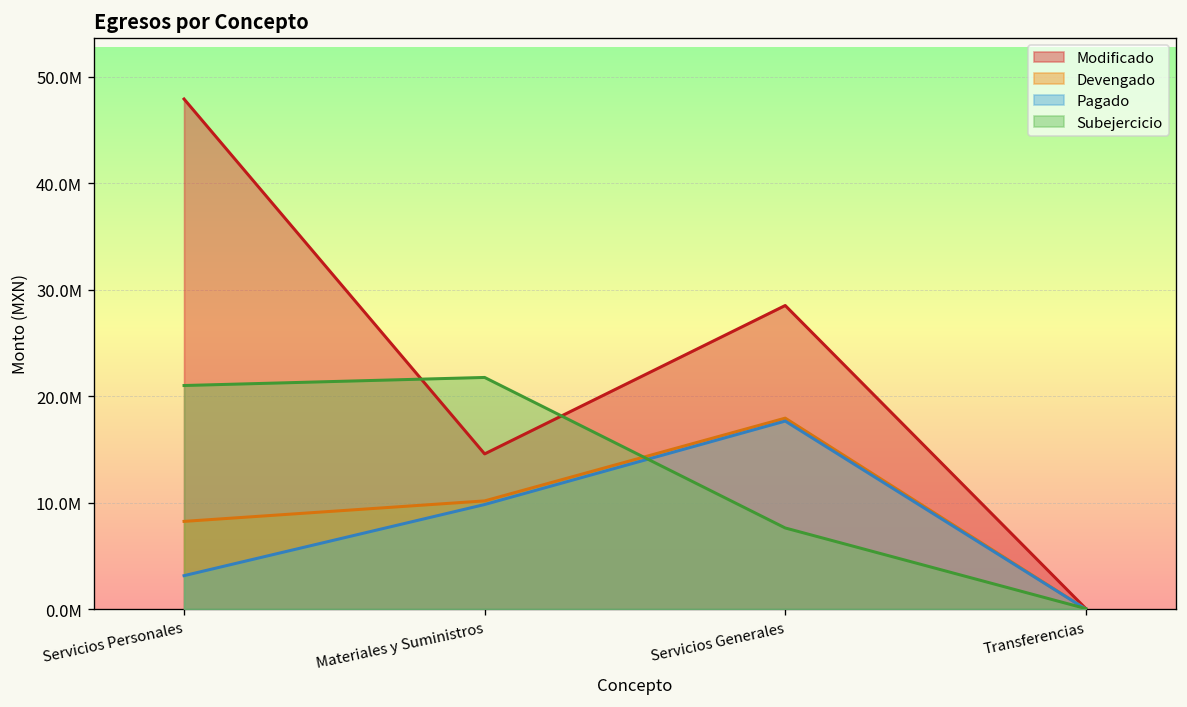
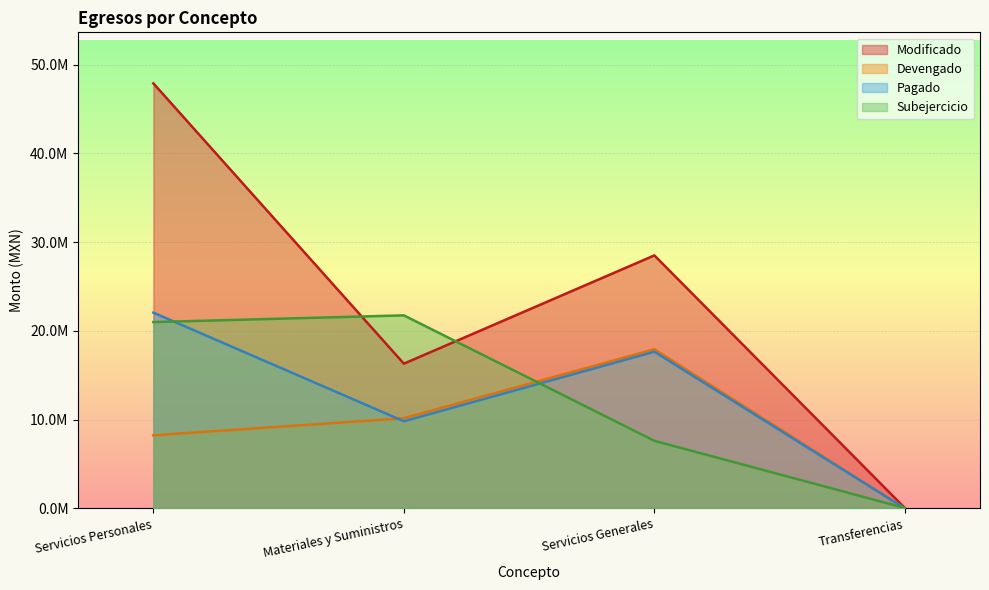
  {
    "Modificado": {
      "Servicios Personales": 48000000,
-     "Materiales y Suministros": 15000000,
+     "Materiales y Suministros": 16000000,
      "Servicios Generales": 29000000
    },
    "Devengado": {
      "Servicios Personales": 8000000,
      "Materiales y Suministros": 10000000
    },
    "Pagado": {
-     "Servicios Personales": 3000000,
+     "Servicios Personales": 22000000,
      "Materiales y Suministros": 10000000
    },
    "Subejercicio": {
      "Servicios Personales": 21000000,
      "Materiales y Suministros": 22000000,
      "Servicios Generales": 8000000
    }
  }
